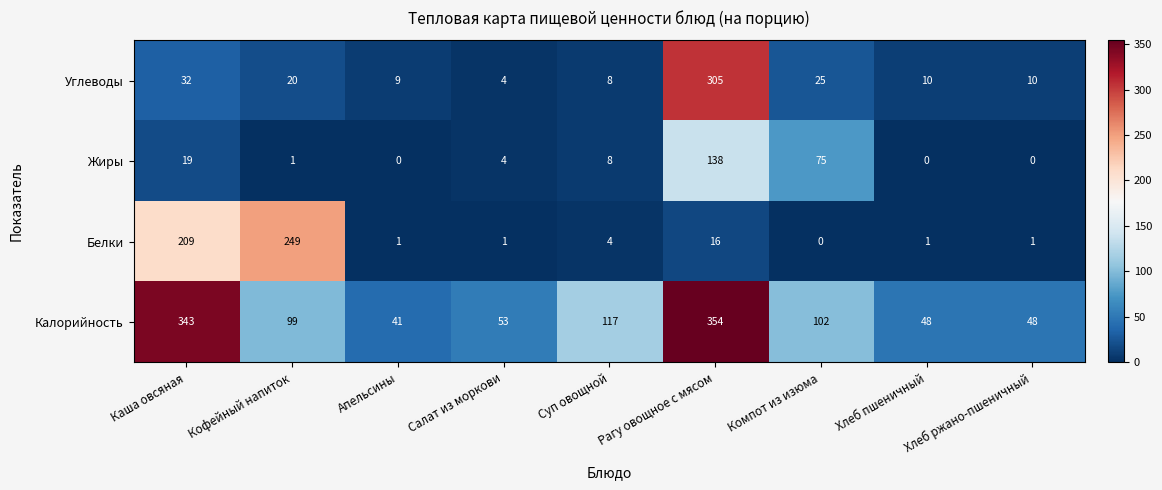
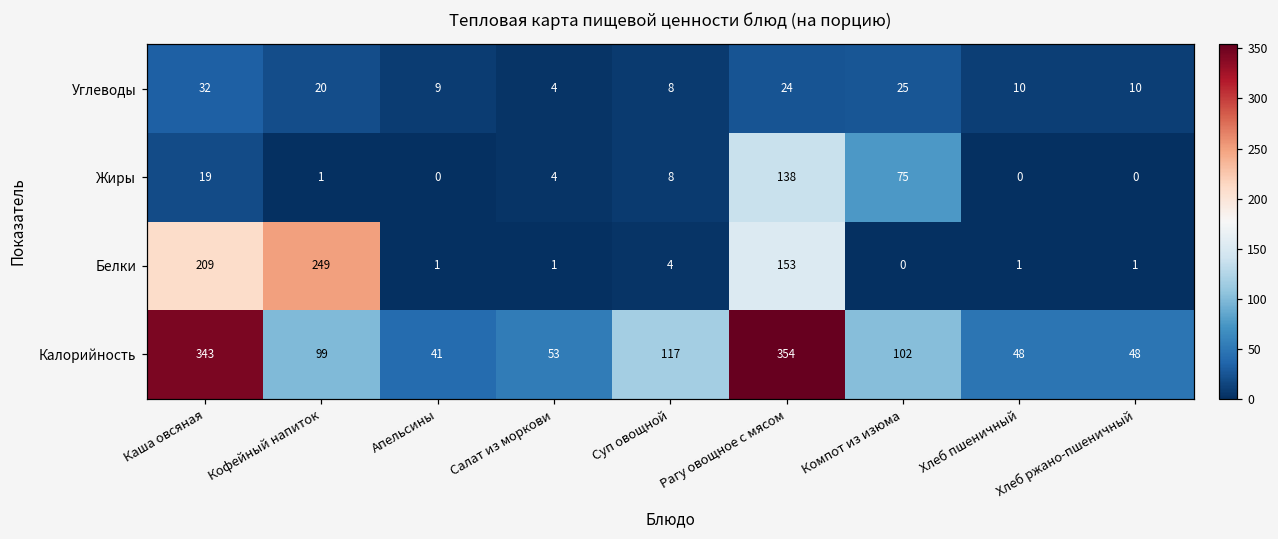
  {
    "Углеводы": {
      "Каша овсяная": 32,
      "Кофейный напиток": 20,
      "Апельсины": 9,
      "Салат из моркови": 4,
      "Суп овощной": 8,
-     "Рагу овощное с мясом": 305,
+     "Рагу овощное с мясом": 24,
      "Компот из изюма": 25,
      "Хлеб пшеничный": 10,
      "Хлеб ржано-пшеничный": 10
    },
    "Жиры": {
      "Каша овсяная": 19,
      "Кофейный напиток": 1,
      "Апельсины": 0,
      "Салат из моркови": 4,
      "Суп овощной": 8,
      "Рагу овощное с мясом": 138,
      "Компот из изюма": 75,
      "Хлеб пшеничный": 0,
      "Хлеб ржано-пшеничный": 0
    },
    "Белки": {
      "Каша овсяная": 209,
      "Кофейный напиток": 249,
      "Апельсины": 1,
      "Салат из моркови": 1,
      "Суп овощной": 4,
-     "Рагу овощное с мясом": 16,
+     "Рагу овощное с мясом": 153,
      "Компот из изюма": 0,
      "Хлеб пшеничный": 1,
      "Хлеб ржано-пшеничный": 1
    },
    "Калорийность": {
      "Каша овсяная": 343,
      "Кофейный напиток": 99,
      "Апельсины": 41,
      "Салат из моркови": 53,
      "Суп овощной": 117,
      "Рагу овощное с мясом": 354,
      "Компот из изюма": 102,
      "Хлеб пшеничный": 48,
      "Хлеб ржано-пшеничный": 48
    }
  }
